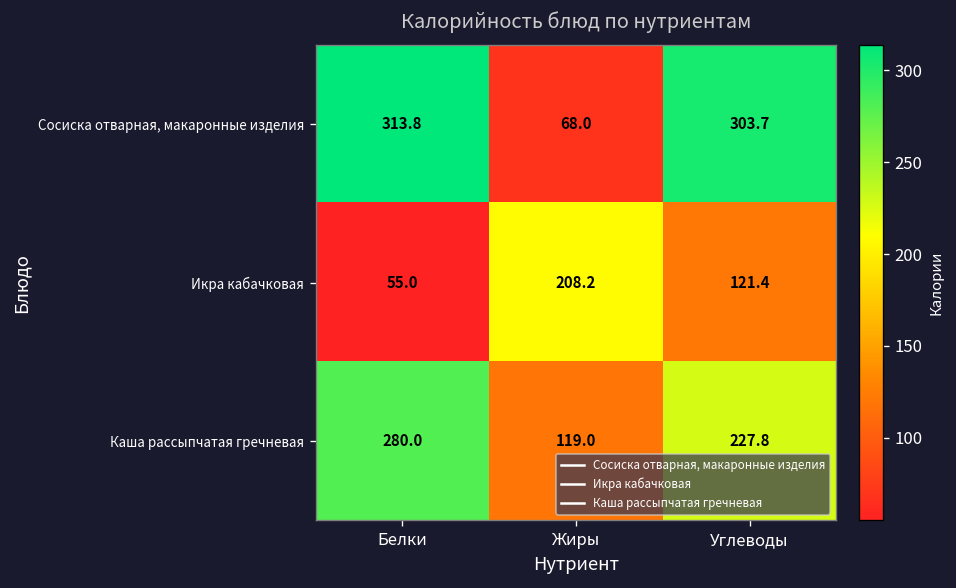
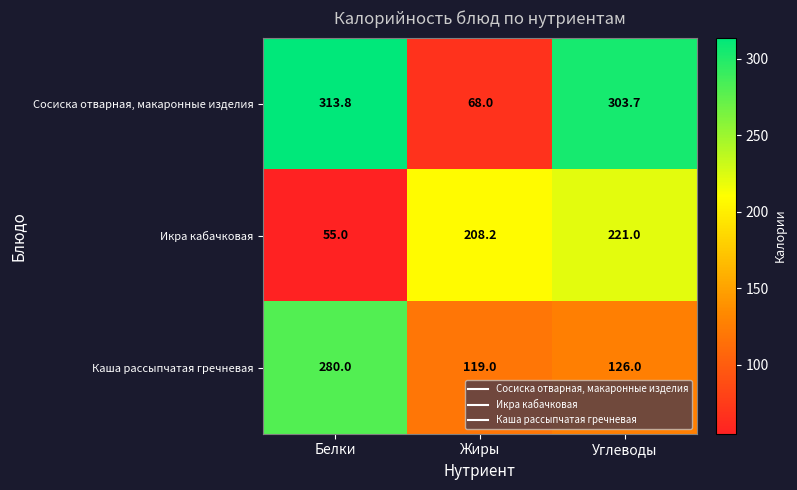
  {
    "Сосиска отварная, макаронные изделия": {
      "Белки": 313.8,
      "Жиры": 68.0,
      "Углеводы": 303.7
    },
    "Икра кабачковая": {
      "Белки": 55.0,
      "Жиры": 208.2,
-     "Углеводы": 121.4
+     "Углеводы": 221.0
    },
    "Каша рассыпчатая гречневая": {
      "Белки": 280.0,
      "Жиры": 119.0,
-     "Углеводы": 227.8
+     "Углеводы": 126.0
    }
  }
